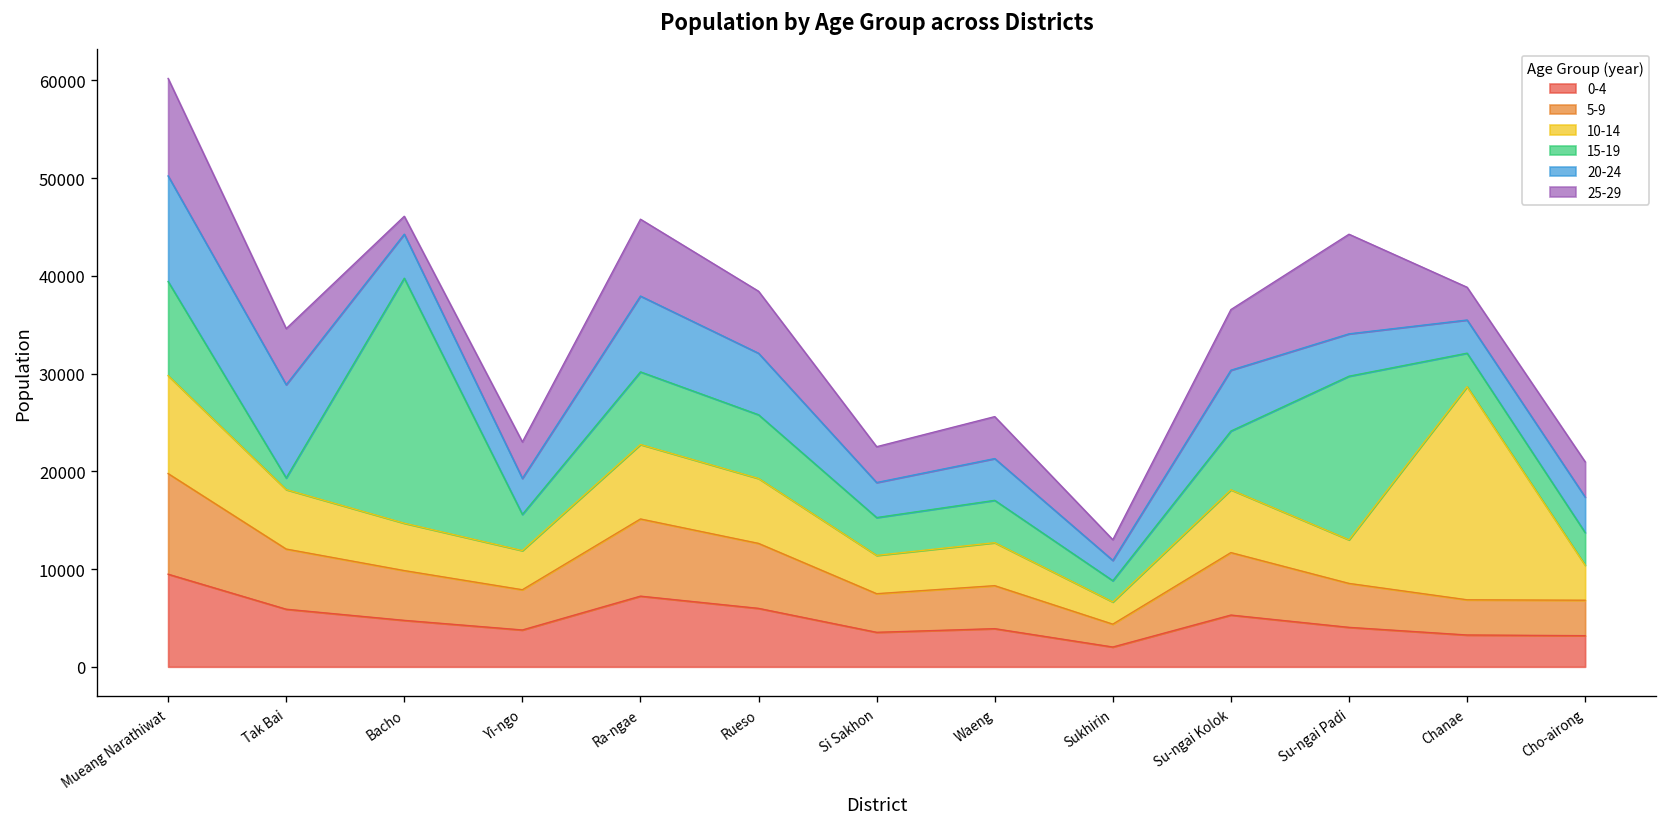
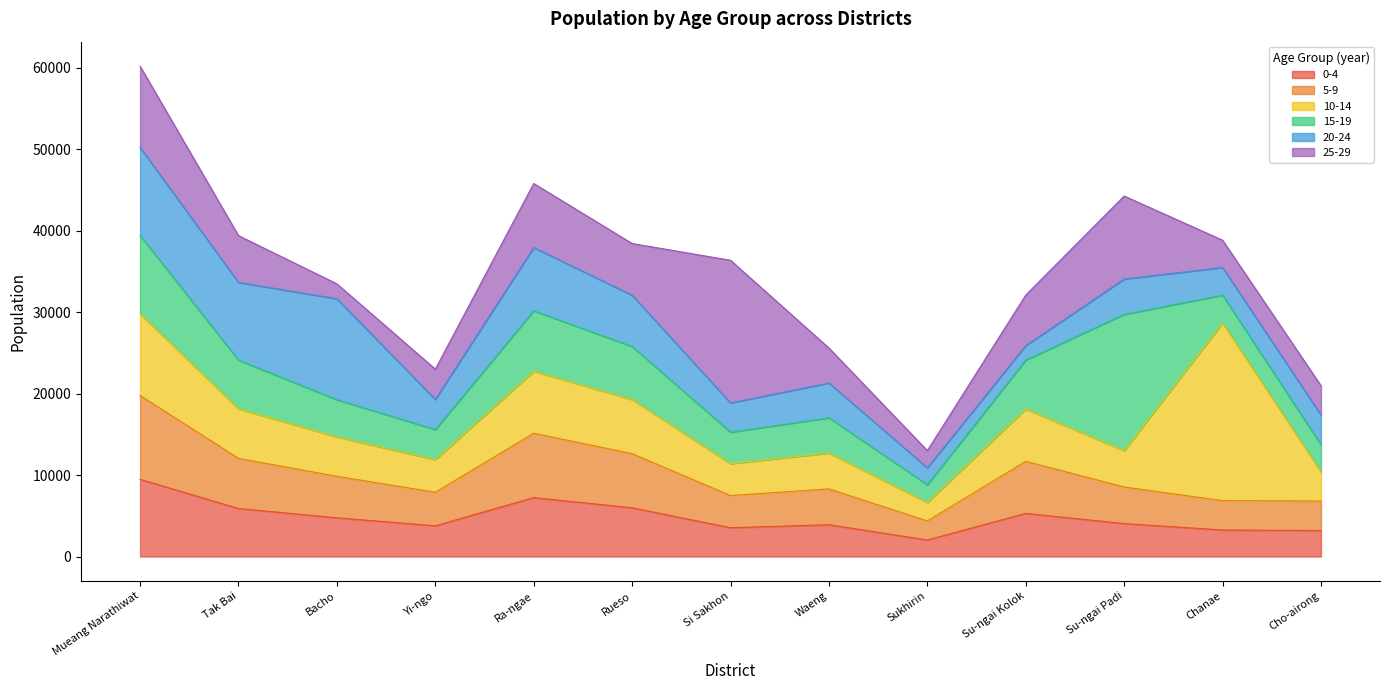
  {
    "10-14": {
      "Mueang Narathiwat": 10000,
      "Tak Bai": 6000,
      "Bacho": 5000,
      "Yi-ngo": 4000,
      "Ra-ngae": 8000,
      "Rueso": 7000,
      "Si Sakhon": 4000,
      "Waeng": 4000,
      "Sukhirin": 2000,
      "Su-ngai Kolok": 6000,
      "Su-ngai Padi": 4000,
      "Chanae": 22000,
      "Cho-airong": 4000
    },
    "15-19": {
      "Mueang Narathiwat": 10000,
-     "Tak Bai": 1000,
-     "Bacho": 25000,
+     "Tak Bai": 6000,
+     "Bacho": 5000,
      "Yi-ngo": 4000,
      "Ra-ngae": 7000,
      "Rueso": 7000,
      "Si Sakhon": 4000,
      "Waeng": 4000,
      "Sukhirin": 2000,
      "Su-ngai Kolok": 6000,
      "Su-ngai Padi": 17000,
      "Chanae": 3000,
      "Cho-airong": 3000
    },
    "20-24": {
      "Mueang Narathiwat": 11000,
      "Tak Bai": 10000,
-     "Bacho": 5000,
+     "Bacho": 12000,
      "Yi-ngo": 4000,
      "Ra-ngae": 8000,
      "Rueso": 6000,
      "Si Sakhon": 4000,
      "Waeng": 4000,
      "Sukhirin": 2000,
-     "Su-ngai Kolok": 6000,
+     "Su-ngai Kolok": 2000,
      "Su-ngai Padi": 4000,
      "Chanae": 3000,
      "Cho-airong": 4000
    },
    "25-29": {
      "Mueang Narathiwat": 10000,
      "Tak Bai": 6000,
      "Bacho": 2000,
      "Yi-ngo": 4000,
      "Ra-ngae": 8000,
      "Rueso": 6000,
-     "Si Sakhon": 4000,
+     "Si Sakhon": 18000,
      "Waeng": 4000,
      "Sukhirin": 2000,
      "Su-ngai Kolok": 6000,
      "Su-ngai Padi": 10000,
      "Chanae": 3000,
      "Cho-airong": 4000
    }
  }
